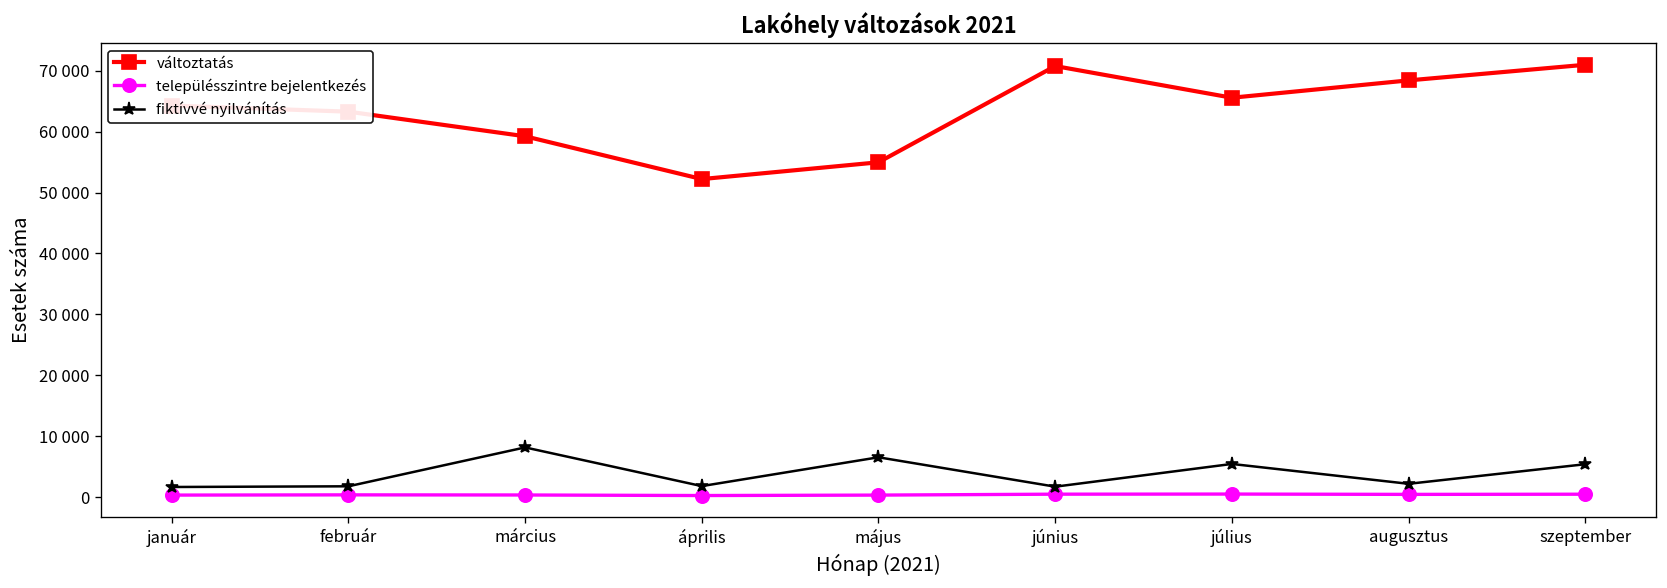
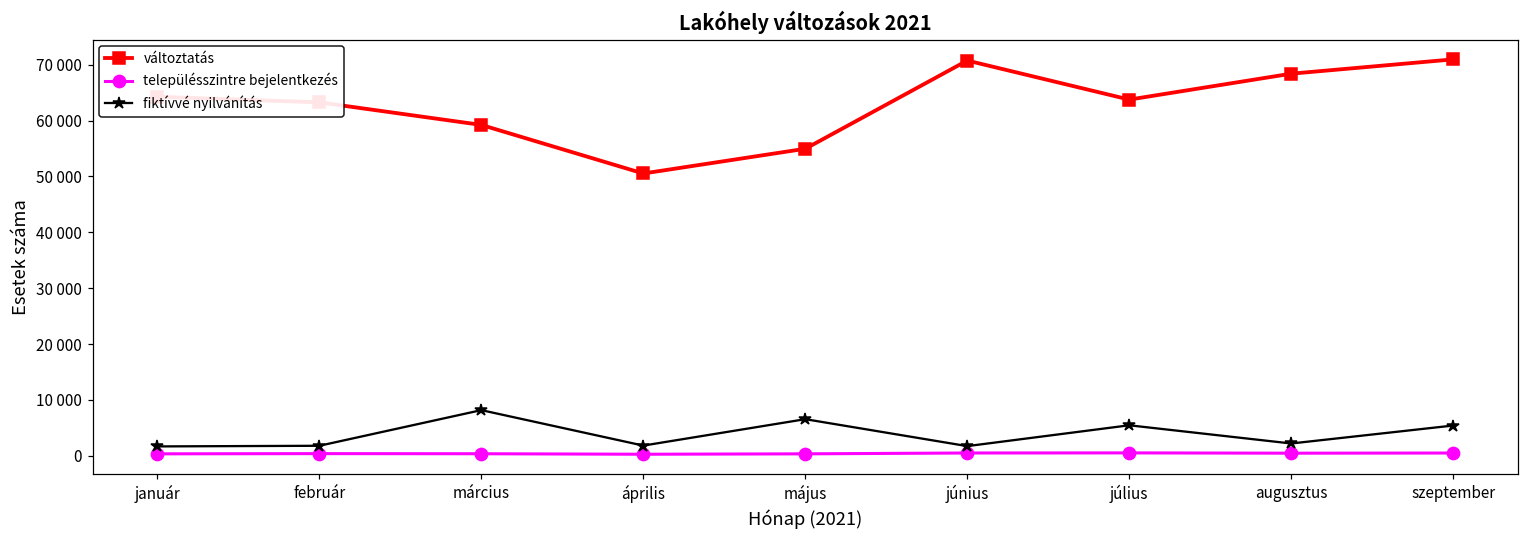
  {
    "változtatás": {
      "március": 59000,
-     "április": 52000,
+     "április": 51000,
      "május": 55000,
      "június": 71000,
-     "július": 66000,
+     "július": 64000,
      "augusztus": 68000,
      "szeptember": 71000
    },
    "településszintre bejelentkezés": {
      "január": 0,
      "február": 0,
      "március": 0,
      "április": 0,
      "május": 0,
      "június": 1000,
      "július": 1000,
      "augusztus": 0,
      "szeptember": 1000
    },
    "fiktívvé nyilvánítás": {
      "január": 2000,
      "február": 2000,
      "március": 8000,
      "április": 2000,
      "május": 7000,
      "június": 2000,
      "július": 5000,
      "augusztus": 2000,
      "szeptember": 5000
    }
  }
